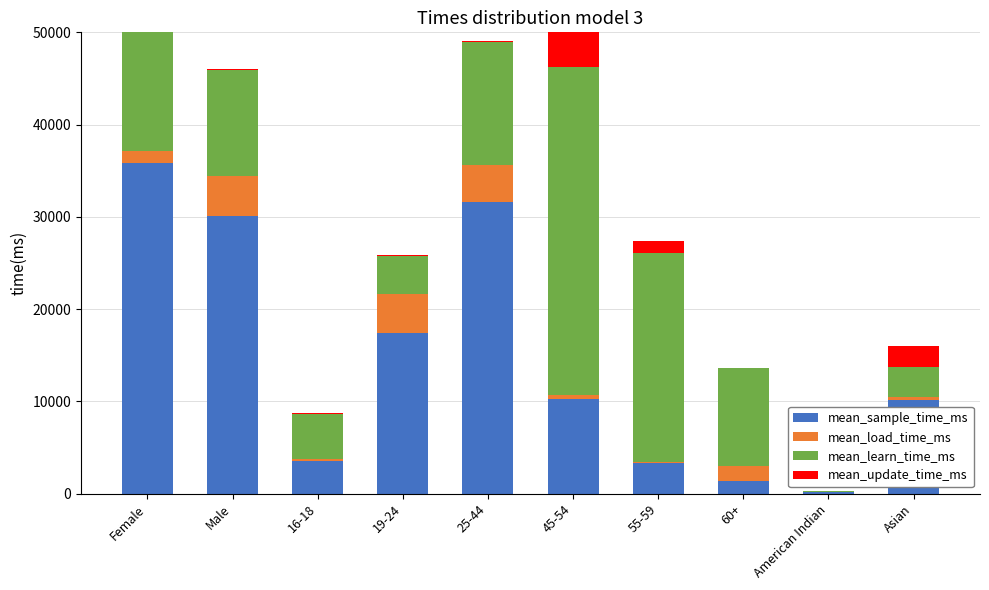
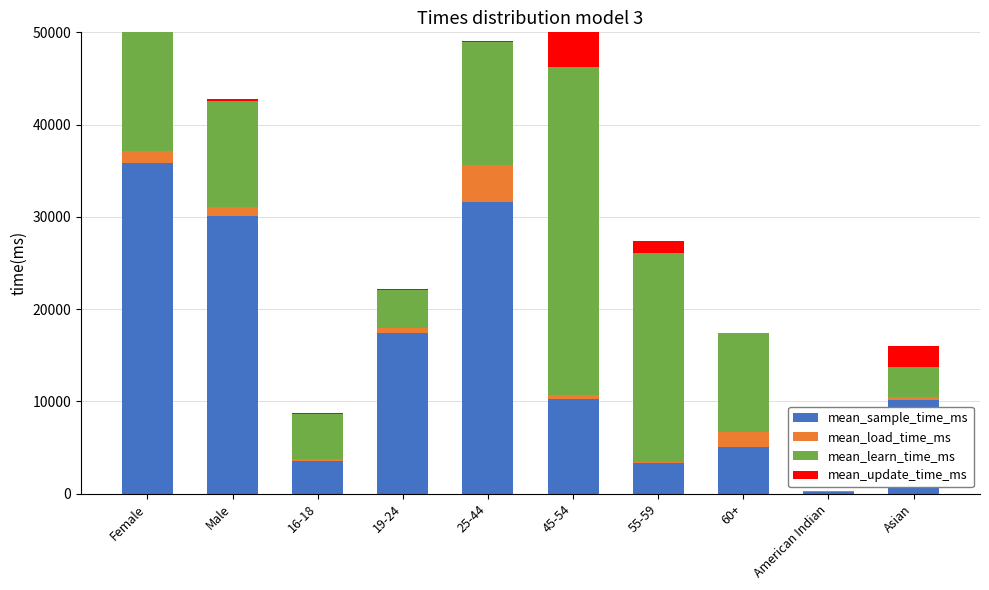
  {
    "mean_sample_time_ms": {
      "Female": 36000,
      "Male": 30000,
      "16-18": 4000,
      "19-24": 17000,
      "25-44": 32000,
      "45-54": 10000,
      "55-59": 3000,
-     "60+": 1000,
+     "60+": 5000,
      "Asian": 10000
    },
    "mean_load_time_ms": {
      "Female": 1000,
-     "Male": 4000,
-     "19-24": 4000,
+     "Male": 1000,
+     "19-24": 0,
      "25-44": 4000,
      "45-54": 0,
      "60+": 2000,
      "Asian": 0
    },
    "mean_learn_time_ms": {
      "Male": 12000,
      "16-18": 5000,
      "19-24": 4000,
      "25-44": 13000,
      "45-54": 36000,
      "55-59": 23000,
      "60+": 11000,
      "Asian": 3000
    },
    "mean_update_time_ms": {
      "55-59": 1000,
      "Asian": 2000
    }
  }
